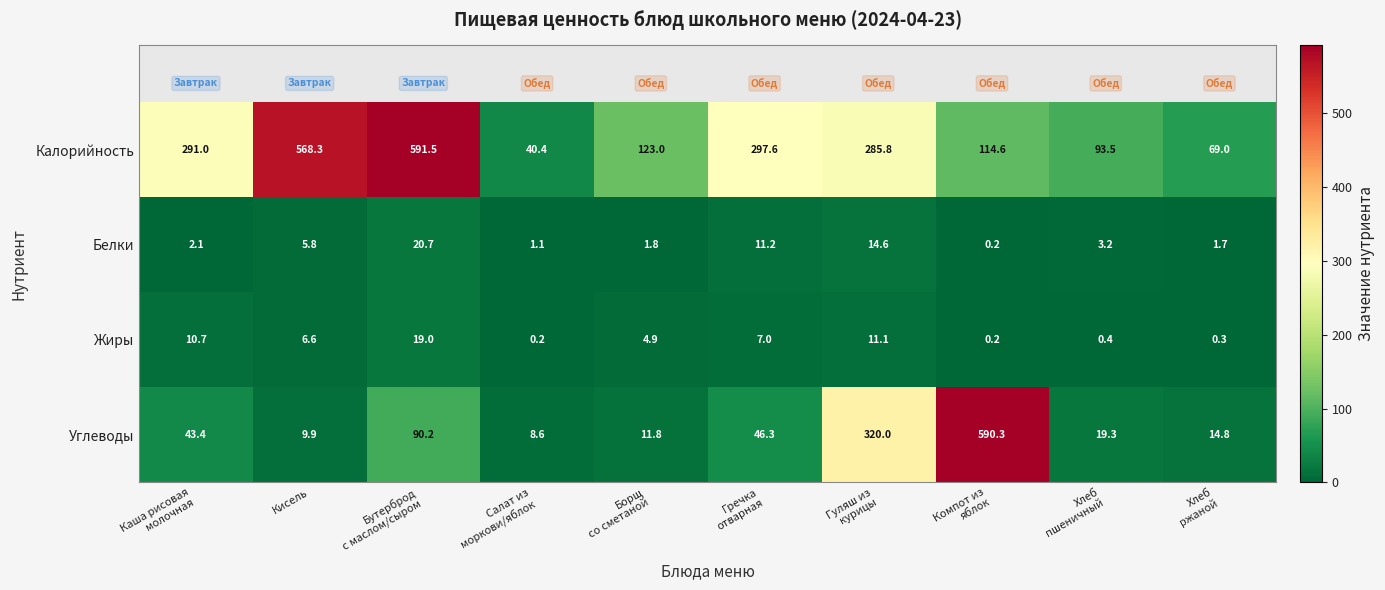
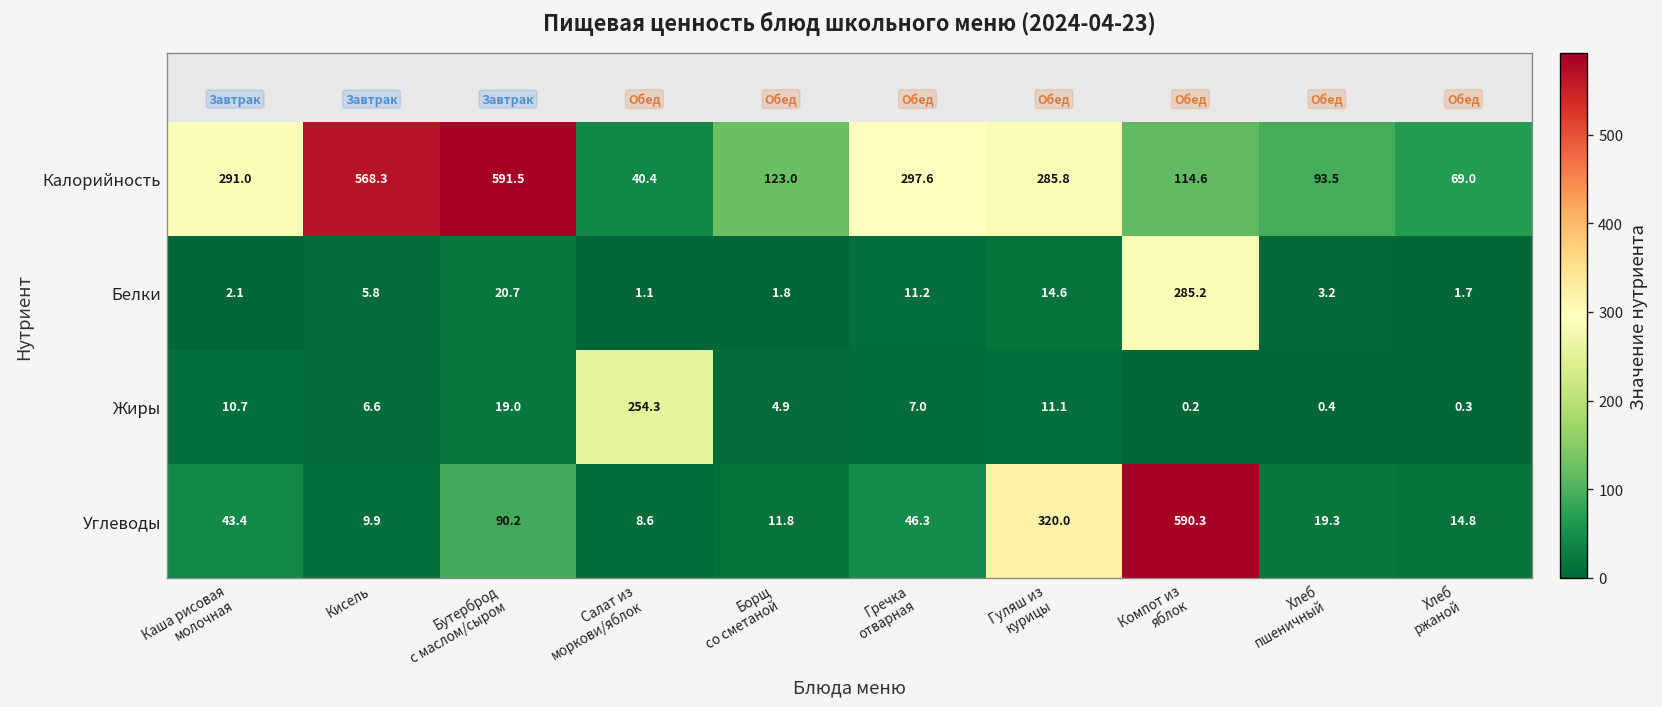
  {
    "Калорийность": {
      "Каша рисовая молочная": 291.0,
      "Кисель": 568.3,
      "Бутерброд с маслом/сыром": 591.5,
      "Салат из моркови/яблок": 40.4,
      "Борщ со сметаной": 123.0,
      "Гречка отварная": 297.6,
      "Гуляш из курицы": 285.8,
      "Компот из яблок": 114.6,
      "Хлеб пшеничный": 93.5,
      "Хлеб ржаной": 69.0
    },
    "Белки": {
      "Каша рисовая молочная": 2.1,
      "Кисель": 5.8,
      "Бутерброд с маслом/сыром": 20.7,
      "Салат из моркови/яблок": 1.1,
      "Борщ со сметаной": 1.8,
      "Гречка отварная": 11.2,
      "Гуляш из курицы": 14.6,
-     "Компот из яблок": 0.2,
+     "Компот из яблок": 285.2,
      "Хлеб пшеничный": 3.2,
      "Хлеб ржаной": 1.7
    },
    "Жиры": {
      "Каша рисовая молочная": 10.7,
      "Кисель": 6.6,
      "Бутерброд с маслом/сыром": 19.0,
-     "Салат из моркови/яблок": 0.2,
+     "Салат из моркови/яблок": 254.3,
      "Борщ со сметаной": 4.9,
      "Гречка отварная": 7.0,
      "Гуляш из курицы": 11.1,
      "Компот из яблок": 0.2,
      "Хлеб пшеничный": 0.4,
      "Хлеб ржаной": 0.3
    },
    "Углеводы": {
      "Каша рисовая молочная": 43.4,
      "Кисель": 9.9,
      "Бутерброд с маслом/сыром": 90.2,
      "Салат из моркови/яблок": 8.6,
      "Борщ со сметаной": 11.8,
      "Гречка отварная": 46.3,
      "Гуляш из курицы": 320.0,
      "Компот из яблок": 590.3,
      "Хлеб пшеничный": 19.3,
      "Хлеб ржаной": 14.8
    }
  }
